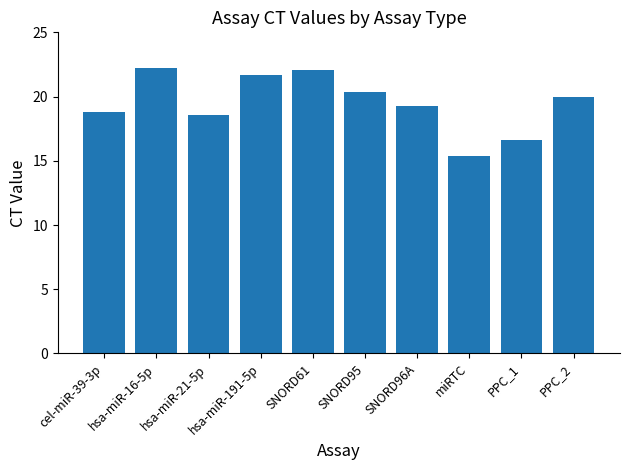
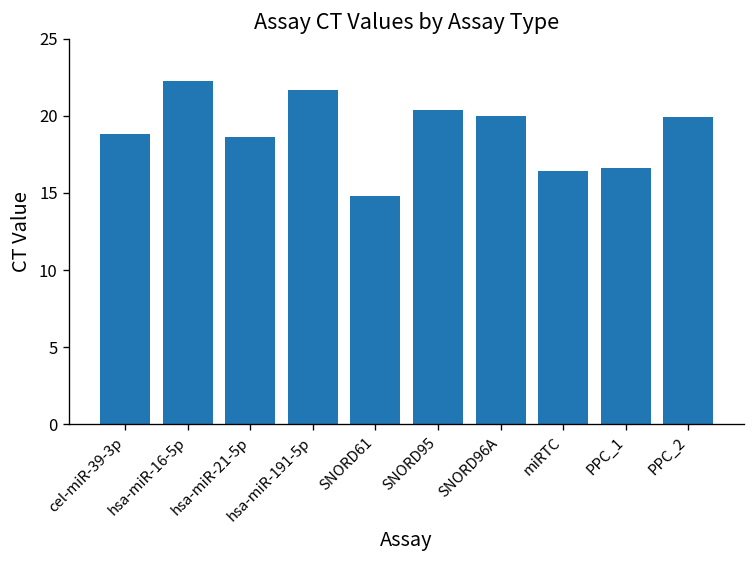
  {
    "cel-miR-39-3p": 18.8,
    "hsa-miR-16-5p": 22.3,
    "hsa-miR-21-5p": 18.6,
    "hsa-miR-191-5p": 21.7,
-   "SNORD61": 22.1,
+   "SNORD61": 14.8,
    "SNORD95": 20.4,
-   "SNORD96A": 19.3,
-   "miRTC": 15.3,
+   "SNORD96A": 20.0,
+   "miRTC": 16.4,
    "PPC_1": 16.6,
    "PPC_2": 19.9
  }
